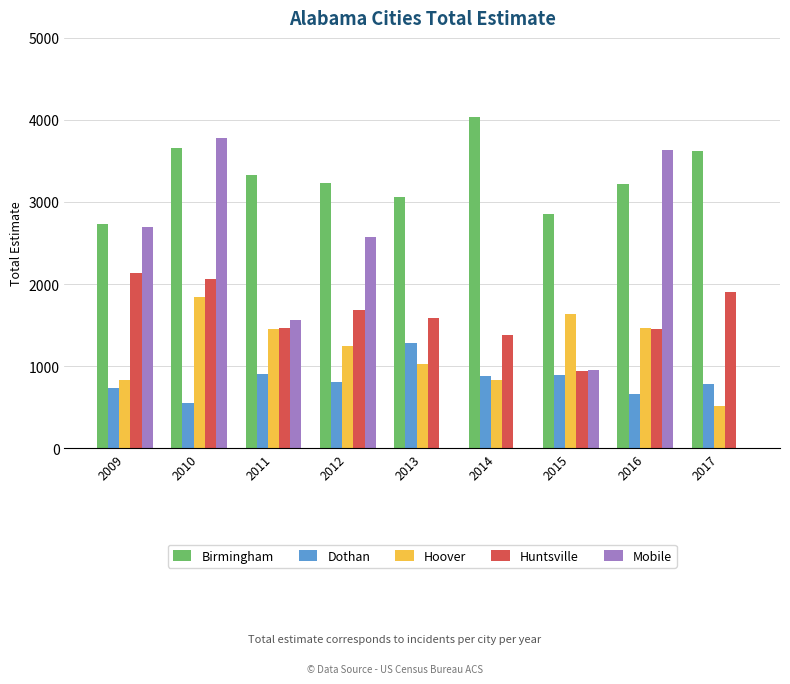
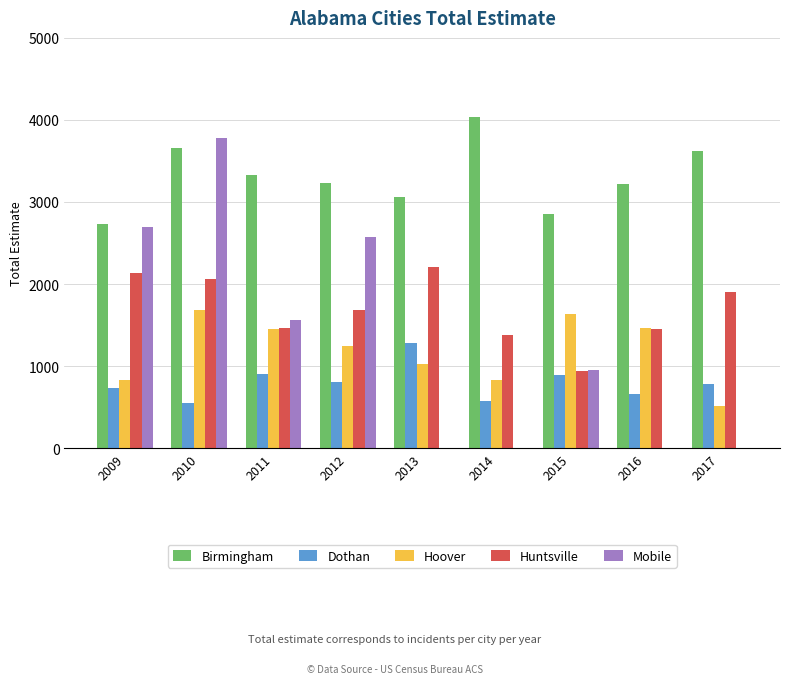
  {
    "Birmingham": {
      "2009": 2700,
      "2010": 3700,
      "2011": 3300,
      "2012": 3200,
      "2013": 3100,
      "2014": 4000,
      "2015": 2900,
      "2016": 3200,
      "2017": 3600
    },
    "Dothan": {
      "2009": 700,
      "2010": 500,
      "2011": 900,
      "2012": 800,
      "2013": 1300,
-     "2014": 900,
+     "2014": 600,
      "2015": 900,
      "2016": 700,
      "2017": 800
    },
    "Hoover": {
      "2009": 800,
-     "2010": 1800,
+     "2010": 1700,
      "2011": 1400,
      "2012": 1200,
      "2013": 1000,
      "2014": 800,
      "2015": 1600,
      "2016": 1500,
      "2017": 500
    },
    "Huntsville": {
      "2009": 2100,
      "2010": 2100,
      "2011": 1500,
      "2012": 1700,
-     "2013": 1600,
+     "2013": 2200,
      "2014": 1400,
      "2015": 900,
      "2016": 1500,
      "2017": 1900
    },
    "Mobile": {
      "2009": 2700,
      "2010": 3800,
      "2011": 1600,
      "2012": 2600,
      "2013": 0,
      "2014": 0,
      "2015": 1000,
-     "2016": 3600,
+     "2016": 0,
      "2017": 0
    }
  }
